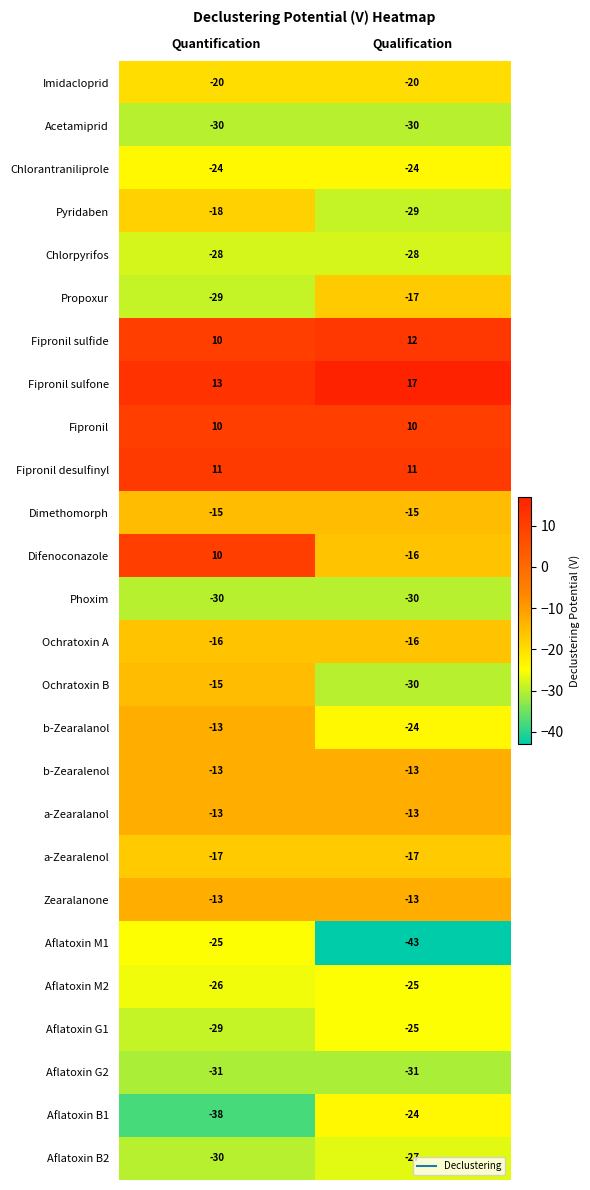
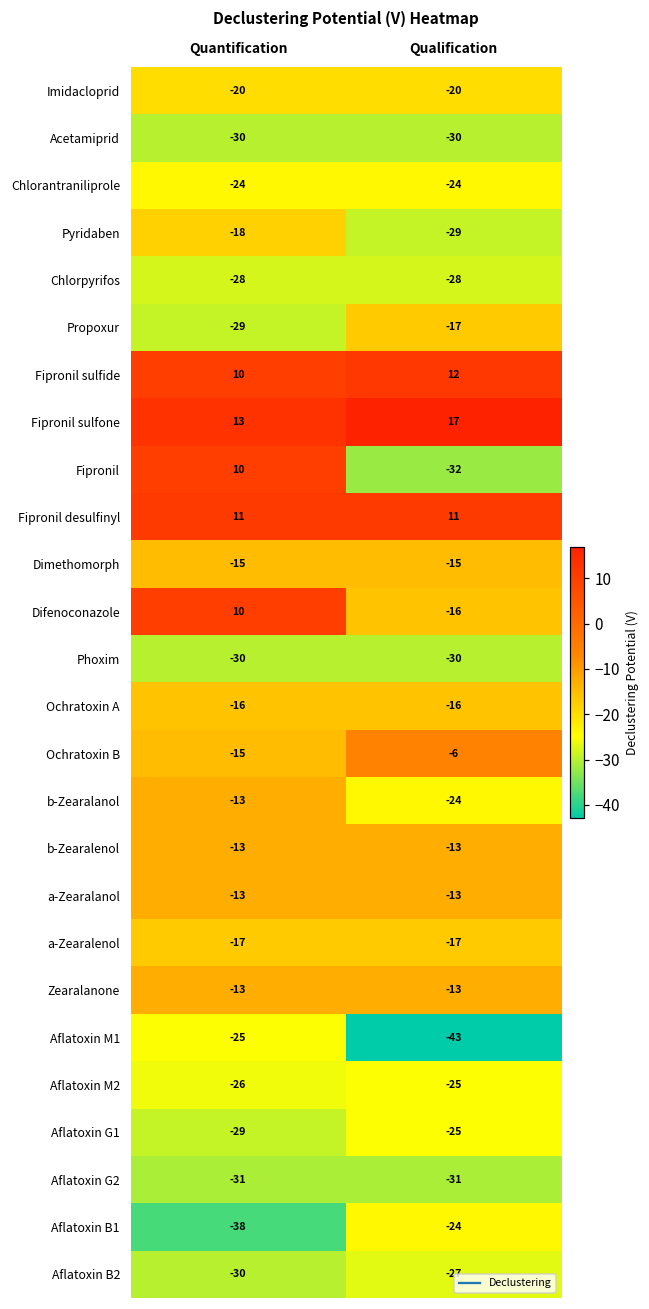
  {
    "Imidacloprid": {
      "Quantification": -20,
      "Qualification": -20
    },
    "Acetamiprid": {
      "Quantification": -30,
      "Qualification": -30
    },
    "Chlorantraniliprole": {
      "Quantification": -24,
      "Qualification": -24
    },
    "Pyridaben": {
      "Quantification": -18,
      "Qualification": -29
    },
    "Chlorpyrifos": {
      "Quantification": -28,
      "Qualification": -28
    },
    "Propoxur": {
      "Quantification": -29,
      "Qualification": -17
    },
    "Fipronil sulfide": {
      "Quantification": 10,
      "Qualification": 12
    },
    "Fipronil sulfone": {
      "Quantification": 13,
      "Qualification": 17
    },
    "Fipronil": {
      "Quantification": 10,
-     "Qualification": 10
+     "Qualification": -32
    },
    "Fipronil desulfinyl": {
      "Quantification": 11,
      "Qualification": 11
    },
    "Dimethomorph": {
      "Quantification": -15,
      "Qualification": -15
    },
    "Difenoconazole": {
      "Quantification": 10,
      "Qualification": -16
    },
    "Phoxim": {
      "Quantification": -30,
      "Qualification": -30
    },
    "Ochratoxin A": {
      "Quantification": -16,
      "Qualification": -16
    },
    "Ochratoxin B": {
      "Quantification": -15,
-     "Qualification": -30
+     "Qualification": -6
    },
    "b-Zearalanol": {
      "Quantification": -13,
      "Qualification": -24
    },
    "b-Zearalenol": {
      "Quantification": -13,
      "Qualification": -13
    },
    "a-Zearalanol": {
      "Quantification": -13,
      "Qualification": -13
    },
    "a-Zearalenol": {
      "Quantification": -17,
      "Qualification": -17
    },
    "Zearalanone": {
      "Quantification": -13,
      "Qualification": -13
    },
    "Aflatoxin M1": {
      "Quantification": -25,
      "Qualification": -43
    },
    "Aflatoxin M2": {
      "Quantification": -26,
      "Qualification": -25
    },
    "Aflatoxin G1": {
      "Quantification": -29,
      "Qualification": -25
    },
    "Aflatoxin G2": {
      "Quantification": -31,
      "Qualification": -31
    },
    "Aflatoxin B1": {
      "Quantification": -38,
      "Qualification": -24
    },
    "Aflatoxin B2": {
      "Quantification": -30
    }
  }
